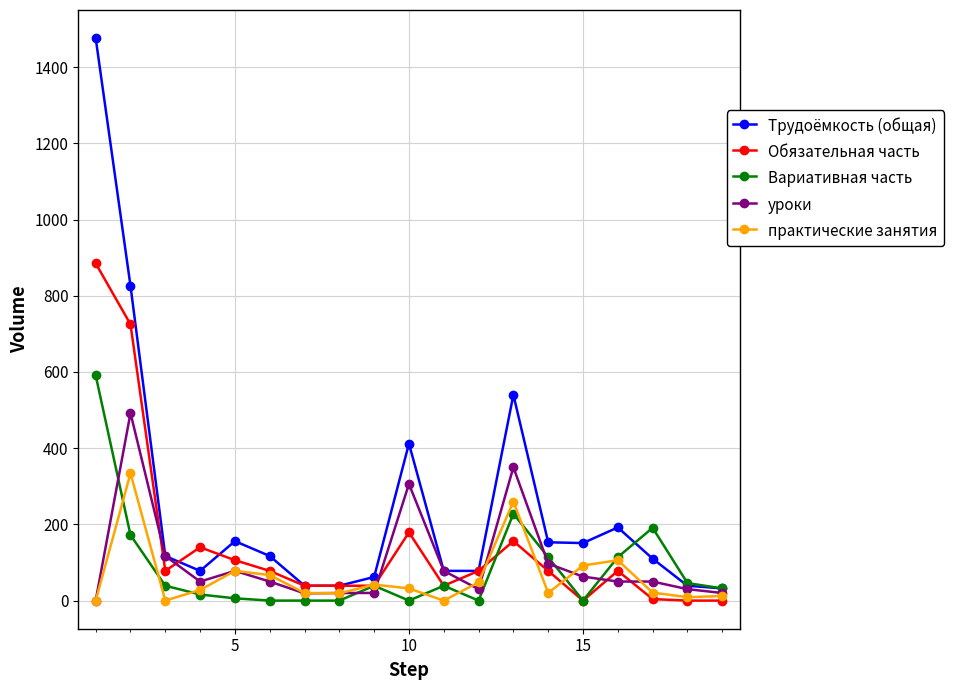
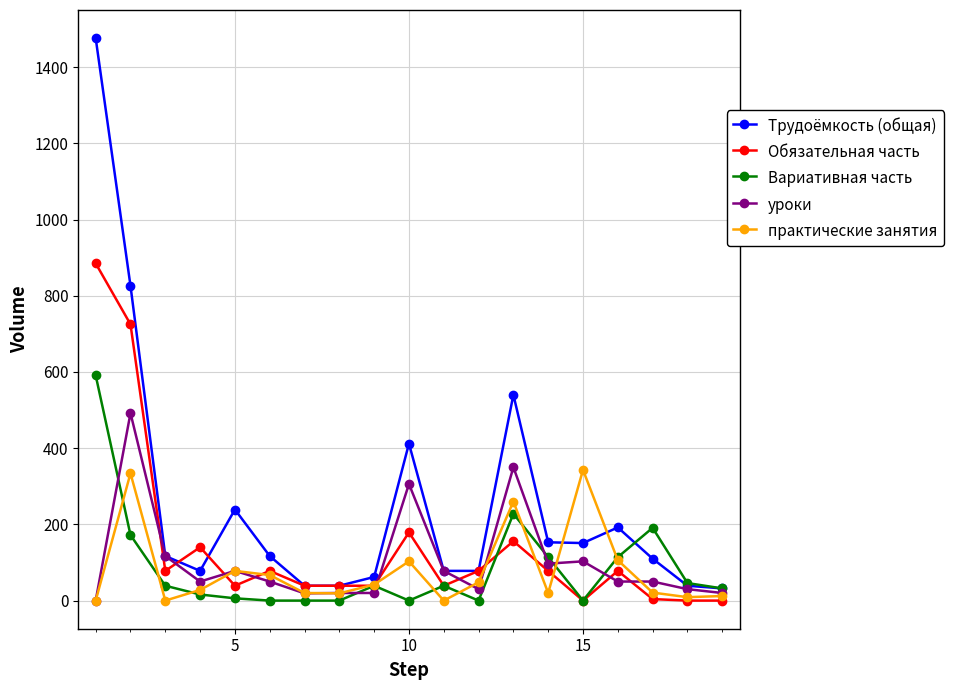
  {
    "Трудоёмкость (общая)": {
-     "5": 160,
+     "5": 240,
      "10": 410,
      "15": 150
    },
    "Обязательная часть": {
-     "5": 110,
+     "5": 40,
      "10": 180
    },
    "Вариативная часть": {
      "5": 10,
      "10": 0
    },
    "уроки": {
      "10": 310,
-     "15": 60
+     "15": 100
    },
    "практические занятия": {
-     "10": 30,
-     "15": 90
+     "10": 100,
+     "15": 340
    }
  }
